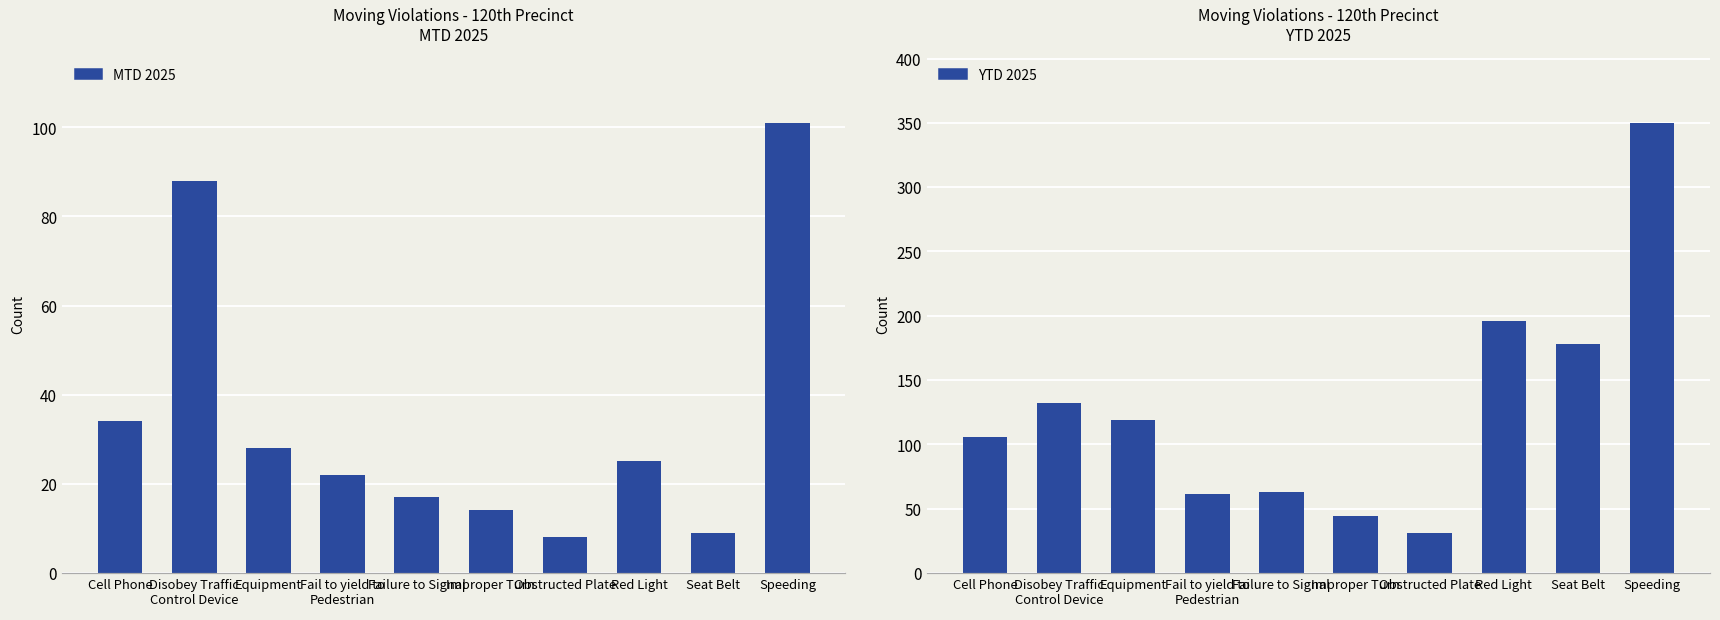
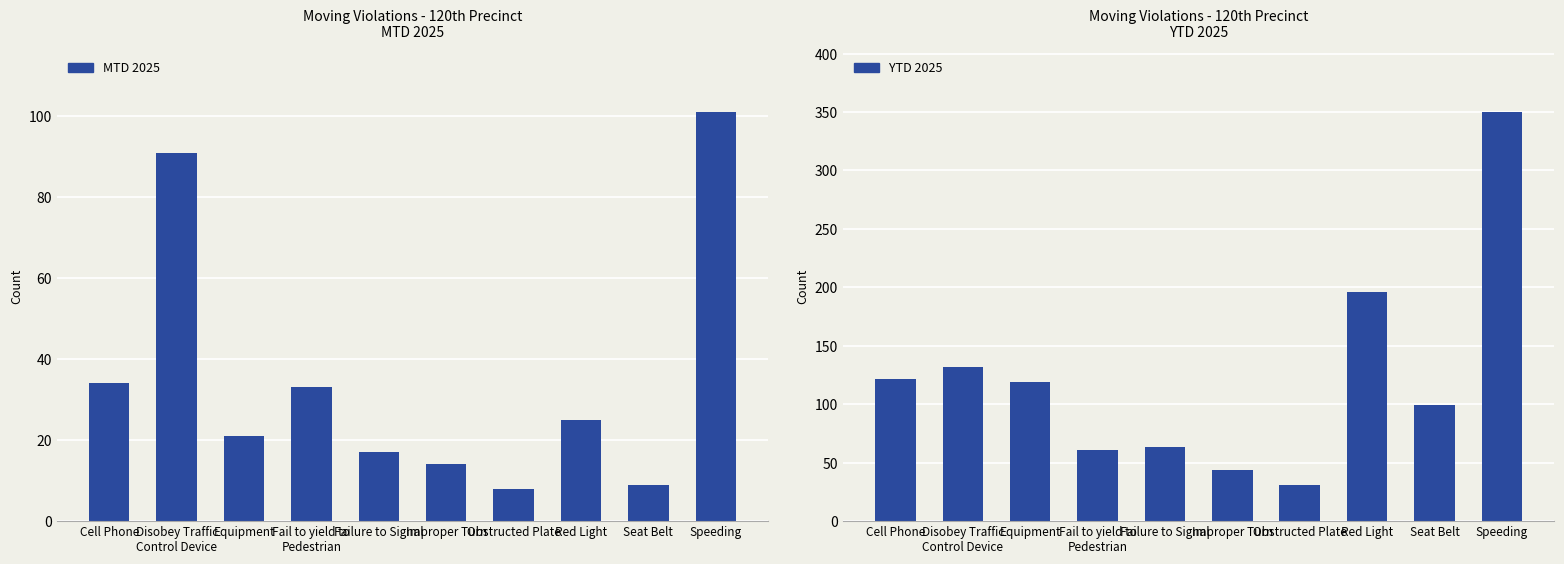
  {
    "Moving Violations - 120th Precinct MTD 2025": {
      "Cell Phone": 34,
-     "Disobey Traffic Control Device": 88,
-     "Equipment": 28,
-     "Fail to yield to Pedestrian": 22,
+     "Disobey Traffic Control Device": 91,
+     "Equipment": 21,
+     "Fail to yield to Pedestrian": 33,
      "Red Light": 25,
      "Seat Belt": 9,
      "Speeding": 101
    },
    "Moving Violations - 120th Precinct YTD 2025": {
-     "Cell Phone": 106,
+     "Cell Phone": 122,
      "Disobey Traffic Control Device": 132,
      "Equipment": 119,
      "Fail to yield to Pedestrian": 61,
      "Red Light": 196,
-     "Seat Belt": 178,
+     "Seat Belt": 99,
      "Speeding": 350
    }
  }
